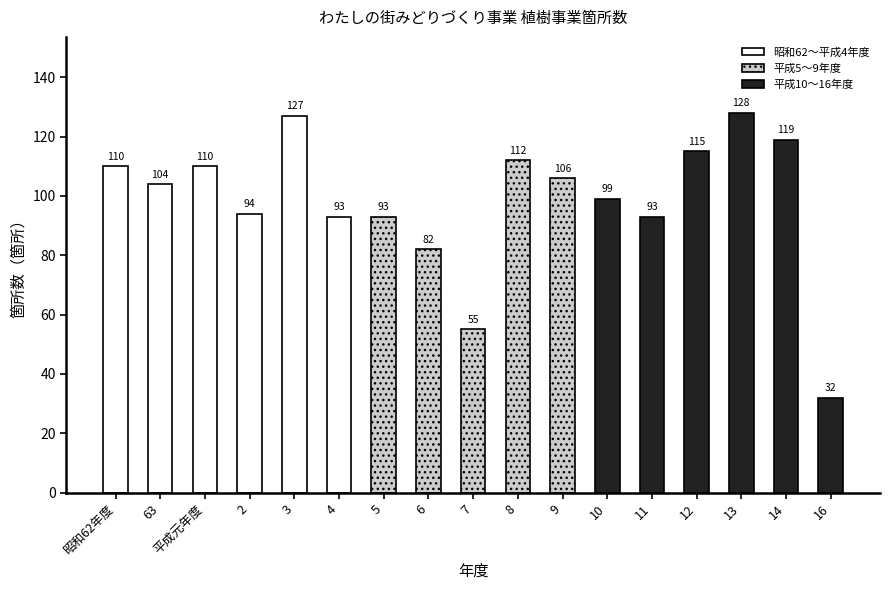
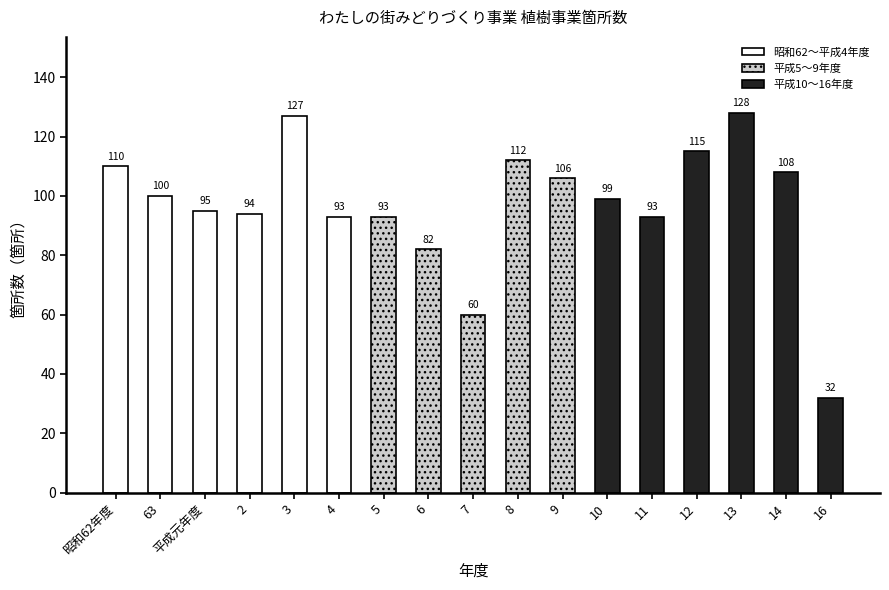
  {
    "昭和62年度": 110,
-   "63": 104,
-   "平成元年度": 110,
+   "63": 100,
+   "平成元年度": 95,
    "2": 94,
    "3": 127,
    "4": 93,
    "5": 93,
    "6": 82,
-   "7": 55,
+   "7": 60,
    "8": 112,
    "9": 106,
    "10": 99,
    "11": 93,
    "12": 115,
    "13": 128,
-   "14": 119,
+   "14": 108,
    "16": 32
  }
